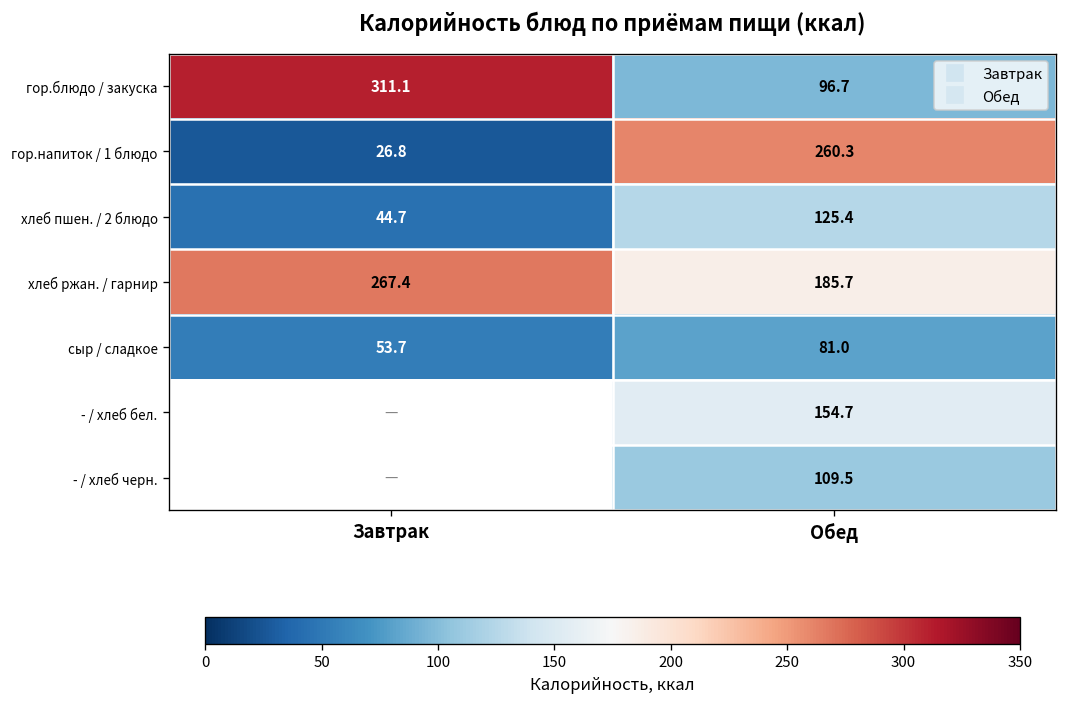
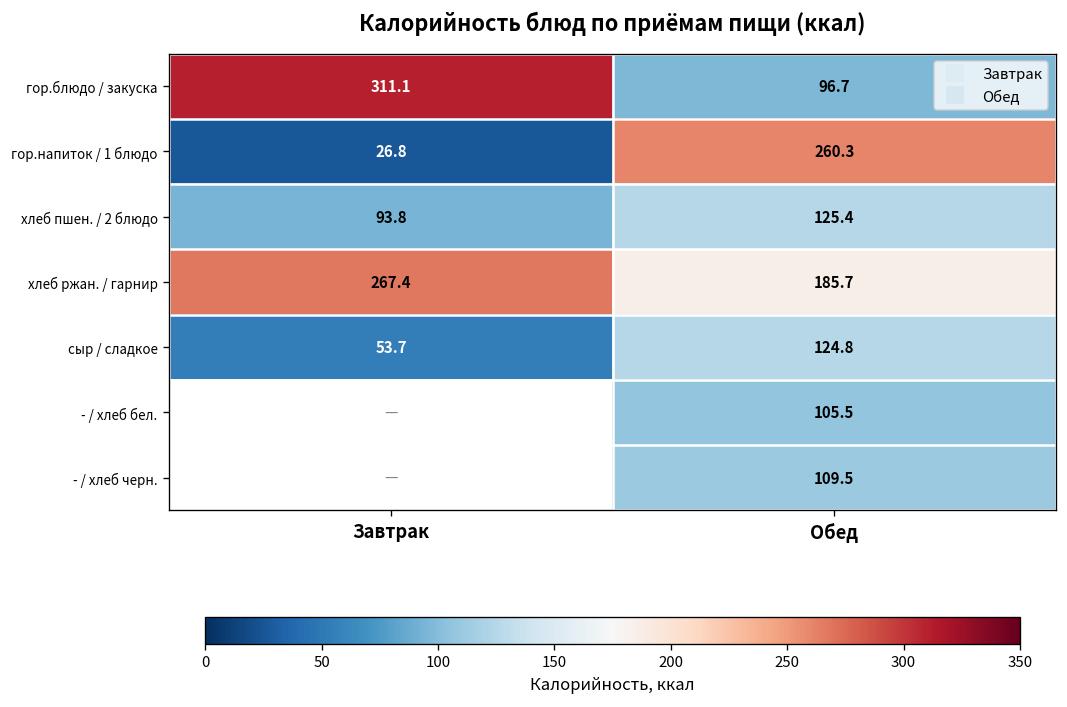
  {
    "гор.блюдо / закуска": {
      "Завтрак": 311.1,
      "Обед": 96.7
    },
    "гор.напиток / 1 блюдо": {
      "Завтрак": 26.8,
      "Обед": 260.3
    },
    "хлеб пшен. / 2 блюдо": {
-     "Завтрак": 44.7,
+     "Завтрак": 93.8,
      "Обед": 125.4
    },
    "хлеб ржан. / гарнир": {
      "Завтрак": 267.4,
      "Обед": 185.7
    },
    "сыр / сладкое": {
      "Завтрак": 53.7,
-     "Обед": 81.0
+     "Обед": 124.8
    },
    "- / хлеб бел.": {
-     "Обед": 154.7
+     "Обед": 105.5
    },
    "- / хлеб черн.": {
      "Обед": 109.5
    }
  }
